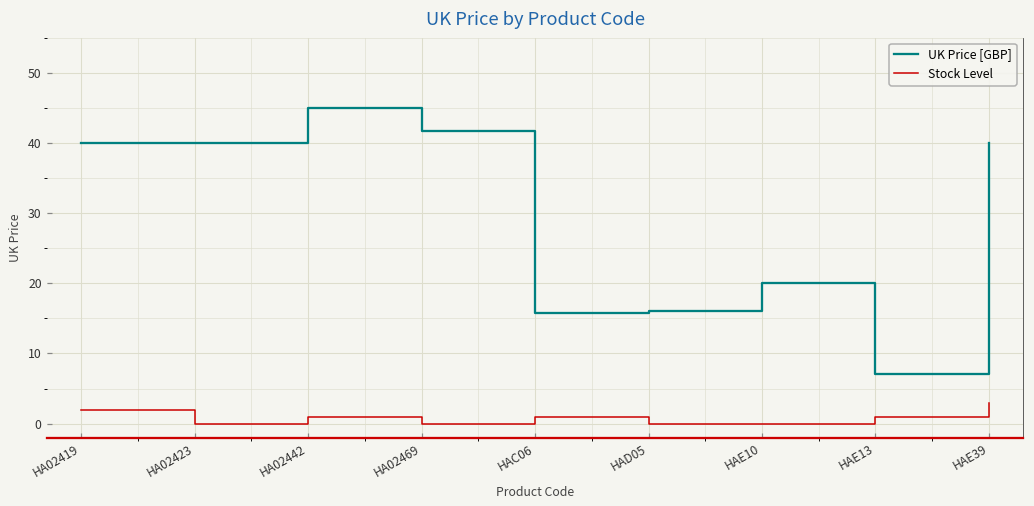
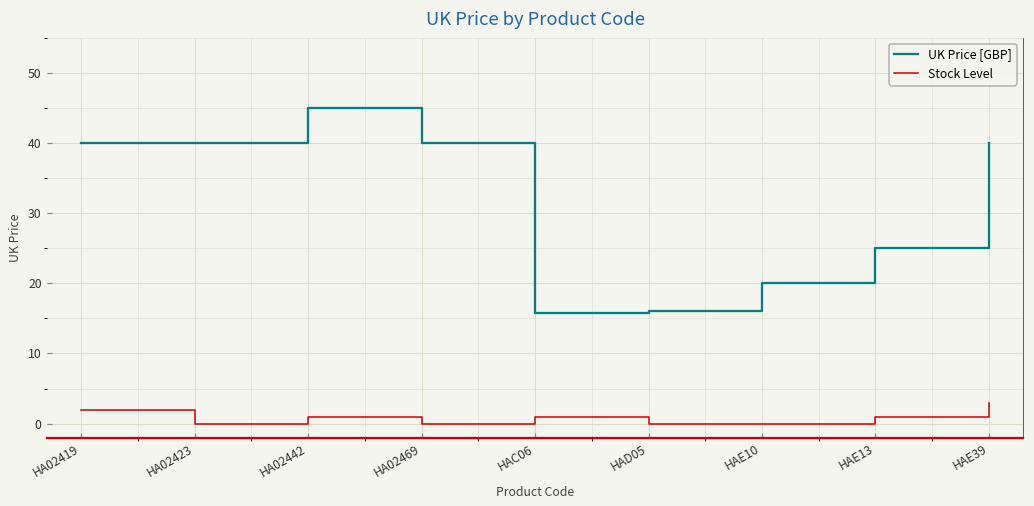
  {
    "UK Price [GBP]": {
      "HA02419": 40,
      "HA02423": 40,
      "HA02442": 45,
-     "HA02469": 42,
+     "HA02469": 40,
      "HAC06": 16,
      "HAD05": 16,
      "HAE10": 20,
-     "HAE13": 7,
+     "HAE13": 25,
      "HAE39": 40
    },
    "Stock Level": {
      "HA02419": 2,
      "HA02423": 0,
      "HA02442": 1,
      "HA02469": 0,
      "HAC06": 1,
      "HAD05": 0,
      "HAE10": 0,
      "HAE13": 1,
      "HAE39": 3
    }
  }
